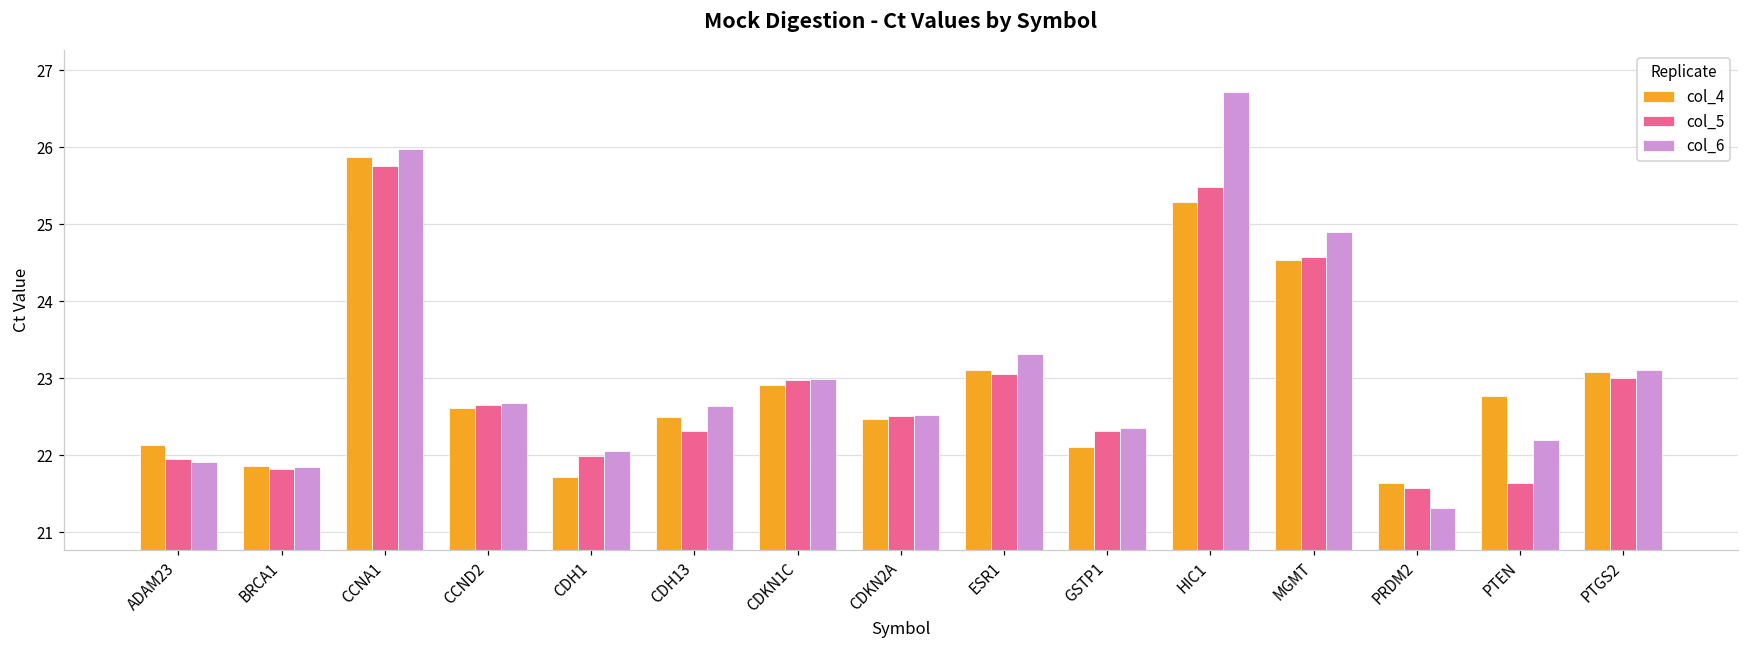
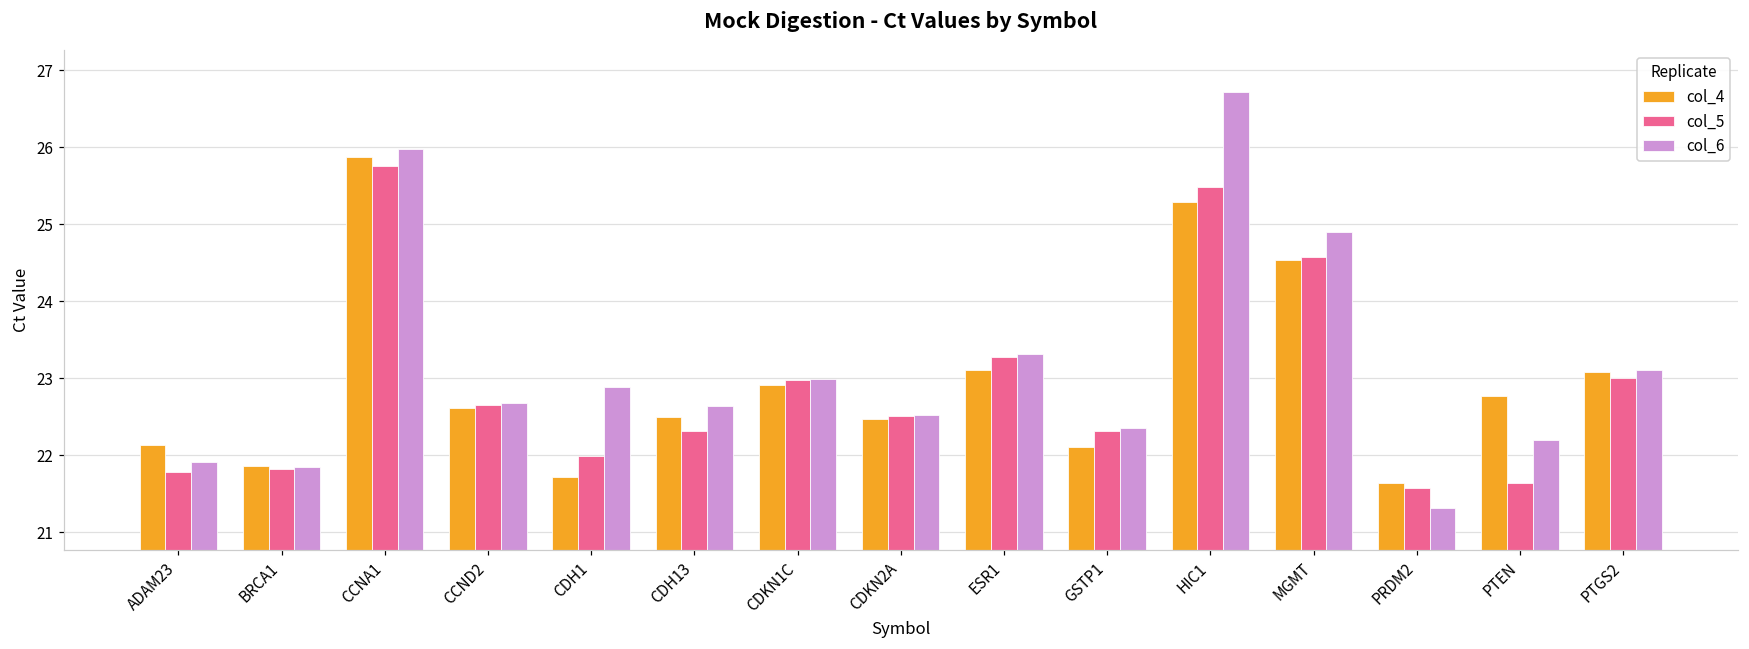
  {
    "col_4": {
      "ADAM23": 22.1,
      "BRCA1": 21.9,
      "CCNA1": 25.9,
      "CCND2": 22.6,
      "CDH1": 21.7,
      "CDH13": 22.5,
      "CDKN1C": 22.9,
      "CDKN2A": 22.5,
      "ESR1": 23.1,
      "GSTP1": 22.1,
      "HIC1": 25.3,
      "MGMT": 24.5,
      "PRDM2": 21.6,
      "PTEN": 22.8,
      "PTGS2": 23.1
    },
    "col_5": {
-     "ADAM23": 21.9,
+     "ADAM23": 21.8,
      "BRCA1": 21.8,
      "CCNA1": 25.8,
      "CCND2": 22.6,
      "CDH1": 22.0,
      "CDH13": 22.3,
      "CDKN1C": 23.0,
      "CDKN2A": 22.5,
-     "ESR1": 23.1,
+     "ESR1": 23.3,
      "GSTP1": 22.3,
      "HIC1": 25.5,
      "MGMT": 24.6,
      "PRDM2": 21.6,
      "PTEN": 21.6,
      "PTGS2": 23.0
    },
    "col_6": {
      "ADAM23": 21.9,
      "BRCA1": 21.8,
      "CCNA1": 26.0,
      "CCND2": 22.7,
-     "CDH1": 22.1,
+     "CDH1": 22.9,
      "CDH13": 22.6,
      "CDKN1C": 23.0,
      "CDKN2A": 22.5,
      "ESR1": 23.3,
      "GSTP1": 22.4,
      "HIC1": 26.7,
      "MGMT": 24.9,
      "PRDM2": 21.3,
      "PTEN": 22.2,
      "PTGS2": 23.1
    }
  }
